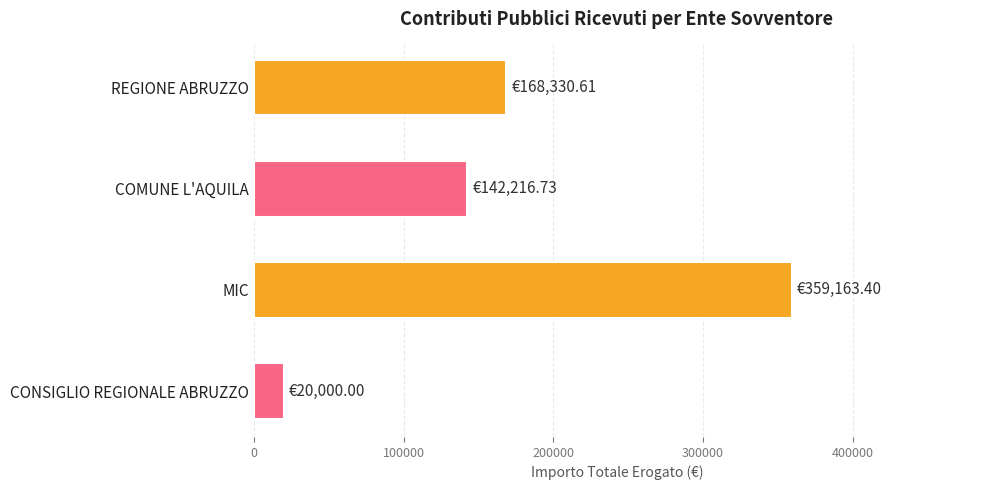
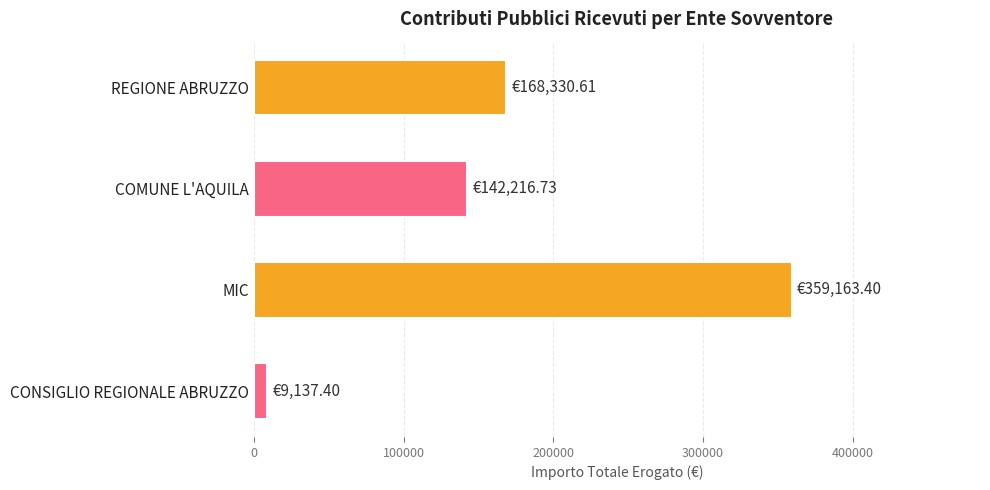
  {
    "REGIONE ABRUZZO": "€168,330.61",
    "COMUNE L'AQUILA": "€142,216.73",
    "MIC": "€359,163.40",
-   "CONSIGLIO REGIONALE ABRUZZO": "€20,000.00"
+   "CONSIGLIO REGIONALE ABRUZZO": "€9,137.40"
  }
